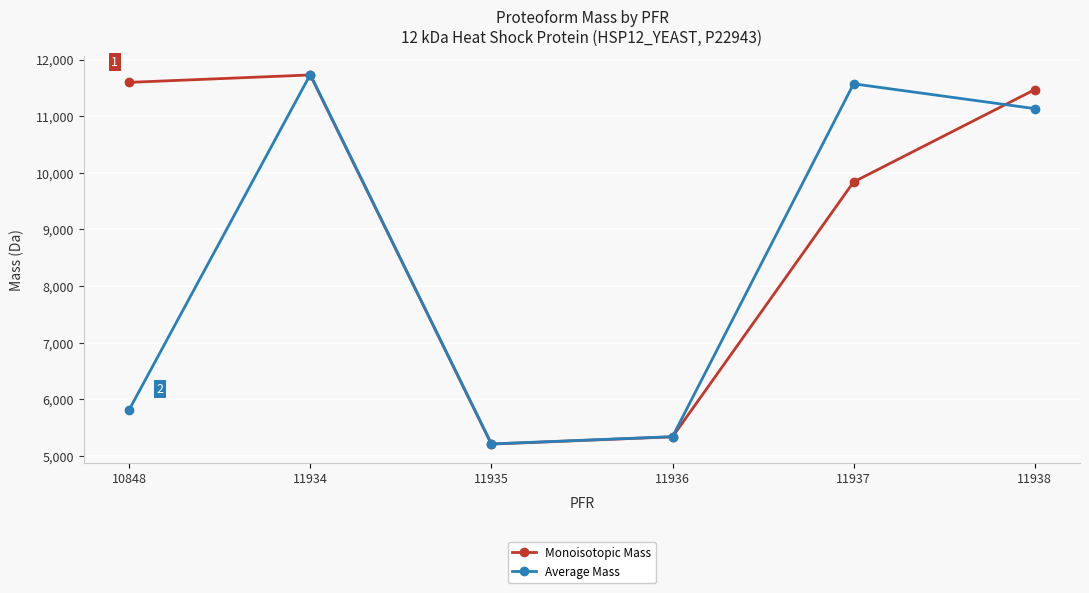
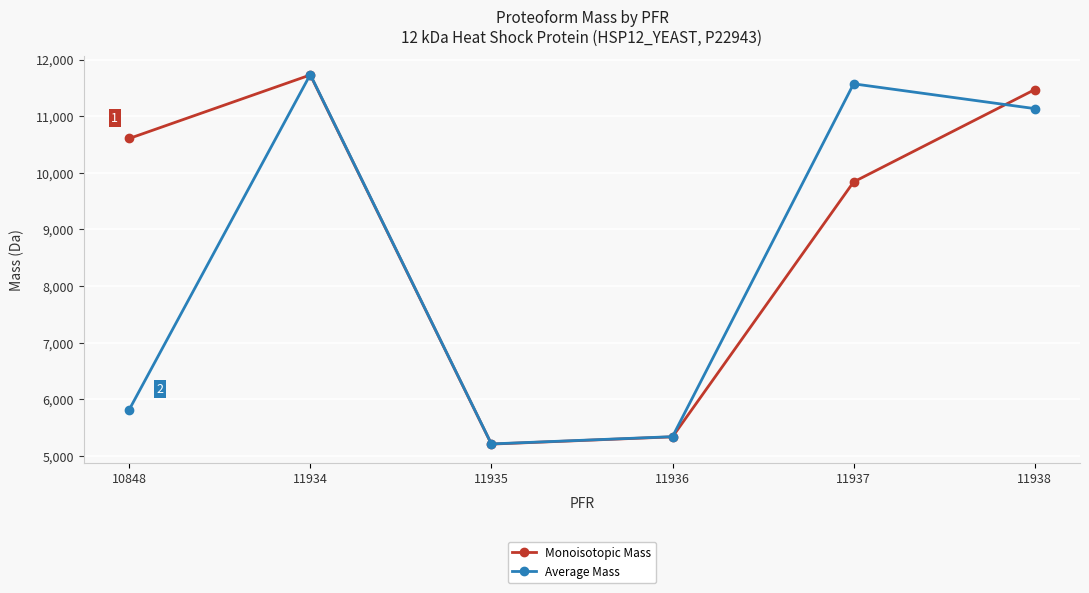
  {
    "Monoisotopic Mass": {
-     "10848": "11,600",
+     "10848": "10,600",
      "11937": "9,800",
      "11938": "11,500"
    },
    "Average Mass": {
      "10848": "5,800",
      "11937": "11,600",
      "11938": "11,100"
    }
  }
